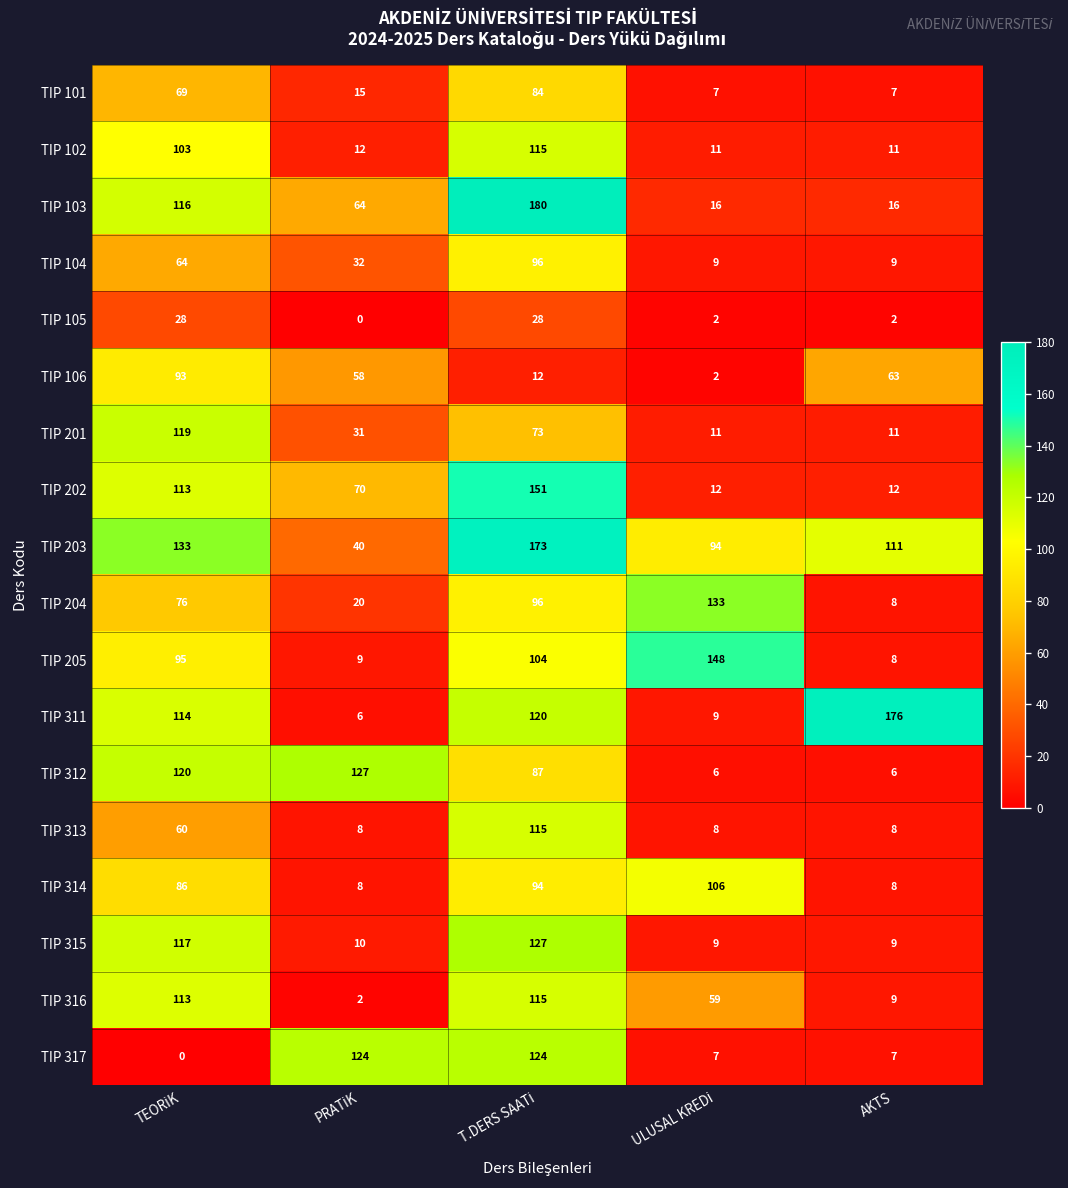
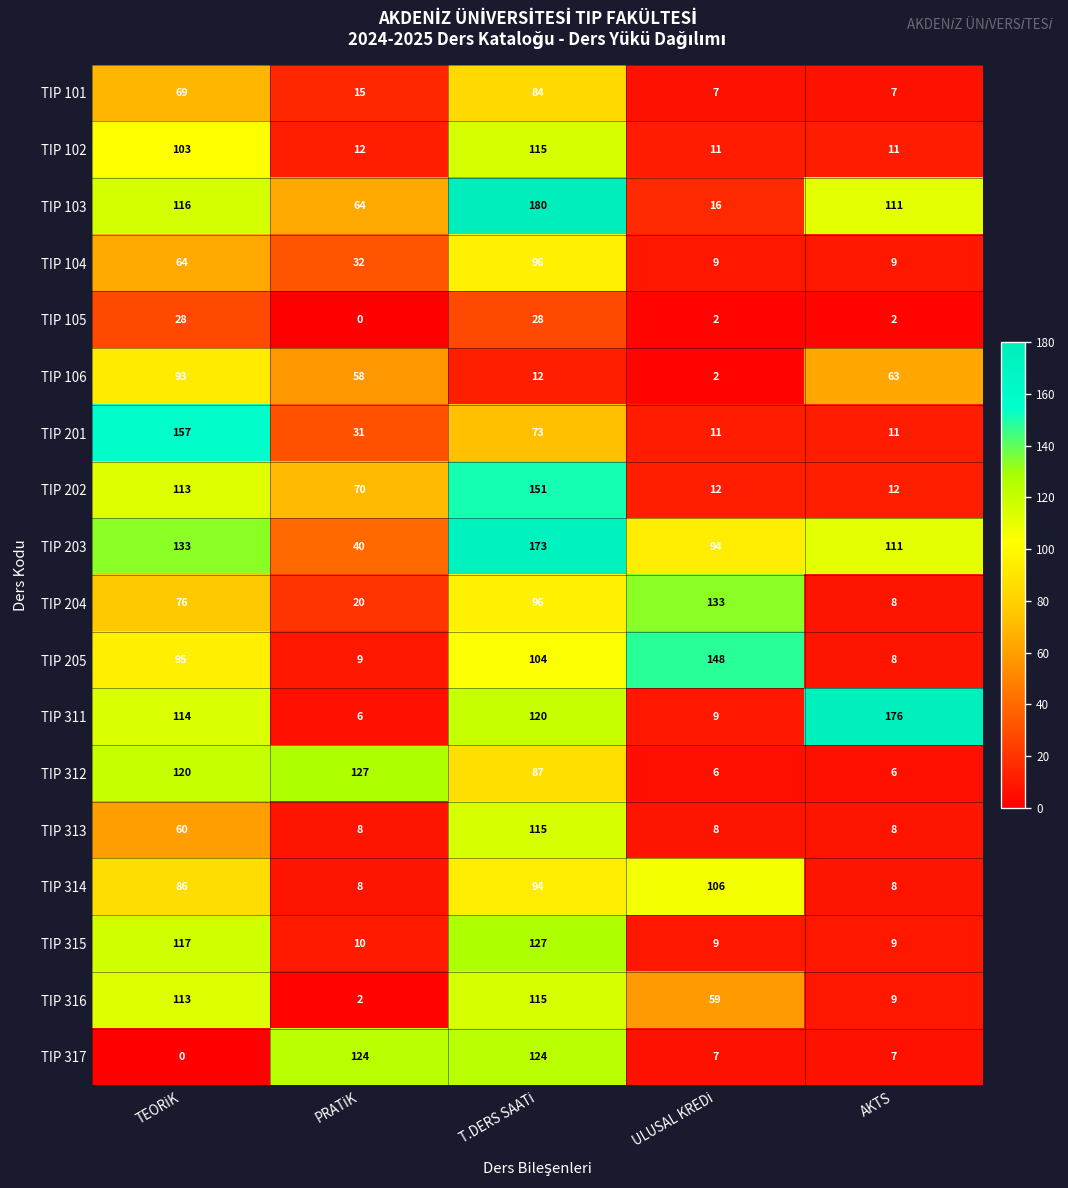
  {
    "TIP 101": {
      "TEORİK": 69,
      "PRATİK": 15,
      "T.DERS SAATİ": 84,
      "ULUSAL KREDİ": 7,
      "AKTS": 7
    },
    "TIP 102": {
      "TEORİK": 103,
      "PRATİK": 12,
      "T.DERS SAATİ": 115,
      "ULUSAL KREDİ": 11,
      "AKTS": 11
    },
    "TIP 103": {
      "TEORİK": 116,
      "PRATİK": 64,
      "T.DERS SAATİ": 180,
      "ULUSAL KREDİ": 16,
-     "AKTS": 16
+     "AKTS": 111
    },
    "TIP 104": {
      "TEORİK": 64,
      "PRATİK": 32,
      "T.DERS SAATİ": 96,
      "ULUSAL KREDİ": 9,
      "AKTS": 9
    },
    "TIP 105": {
      "TEORİK": 28,
      "PRATİK": 0,
      "T.DERS SAATİ": 28,
      "ULUSAL KREDİ": 2,
      "AKTS": 2
    },
    "TIP 106": {
      "TEORİK": 93,
      "PRATİK": 58,
      "T.DERS SAATİ": 12,
      "ULUSAL KREDİ": 2,
      "AKTS": 63
    },
    "TIP 201": {
-     "TEORİK": 119,
+     "TEORİK": 157,
      "PRATİK": 31,
      "T.DERS SAATİ": 73,
      "ULUSAL KREDİ": 11,
      "AKTS": 11
    },
    "TIP 202": {
      "TEORİK": 113,
      "PRATİK": 70,
      "T.DERS SAATİ": 151,
      "ULUSAL KREDİ": 12,
      "AKTS": 12
    },
    "TIP 203": {
      "TEORİK": 133,
      "PRATİK": 40,
      "T.DERS SAATİ": 173,
      "ULUSAL KREDİ": 94,
      "AKTS": 111
    },
    "TIP 204": {
      "TEORİK": 76,
      "PRATİK": 20,
      "T.DERS SAATİ": 96,
      "ULUSAL KREDİ": 133,
      "AKTS": 8
    },
    "TIP 205": {
      "TEORİK": 95,
      "PRATİK": 9,
      "T.DERS SAATİ": 104,
      "ULUSAL KREDİ": 148,
      "AKTS": 8
    },
    "TIP 311": {
      "TEORİK": 114,
      "PRATİK": 6,
      "T.DERS SAATİ": 120,
      "ULUSAL KREDİ": 9,
      "AKTS": 176
    },
    "TIP 312": {
      "TEORİK": 120,
      "PRATİK": 127,
      "T.DERS SAATİ": 87,
      "ULUSAL KREDİ": 6,
      "AKTS": 6
    },
    "TIP 313": {
      "TEORİK": 60,
      "PRATİK": 8,
      "T.DERS SAATİ": 115,
      "ULUSAL KREDİ": 8,
      "AKTS": 8
    },
    "TIP 314": {
      "TEORİK": 86,
      "PRATİK": 8,
      "T.DERS SAATİ": 94,
      "ULUSAL KREDİ": 106,
      "AKTS": 8
    },
    "TIP 315": {
      "TEORİK": 117,
      "PRATİK": 10,
      "T.DERS SAATİ": 127,
      "ULUSAL KREDİ": 9,
      "AKTS": 9
    },
    "TIP 316": {
      "TEORİK": 113,
      "PRATİK": 2,
      "T.DERS SAATİ": 115,
      "ULUSAL KREDİ": 59,
      "AKTS": 9
    },
    "TIP 317": {
      "TEORİK": 0,
      "PRATİK": 124,
      "T.DERS SAATİ": 124,
      "ULUSAL KREDİ": 7,
      "AKTS": 7
    }
  }
